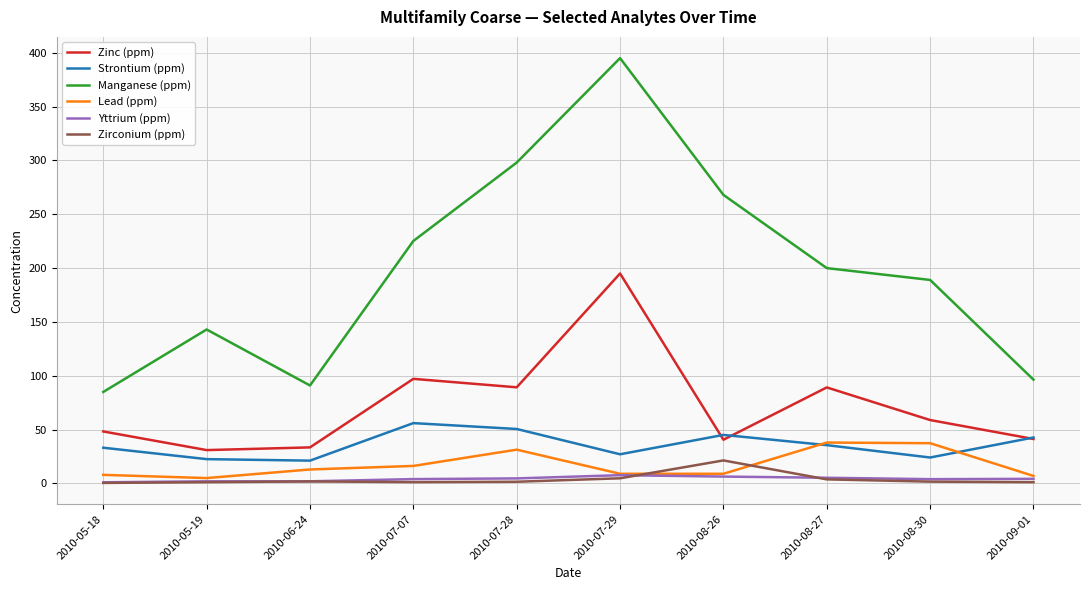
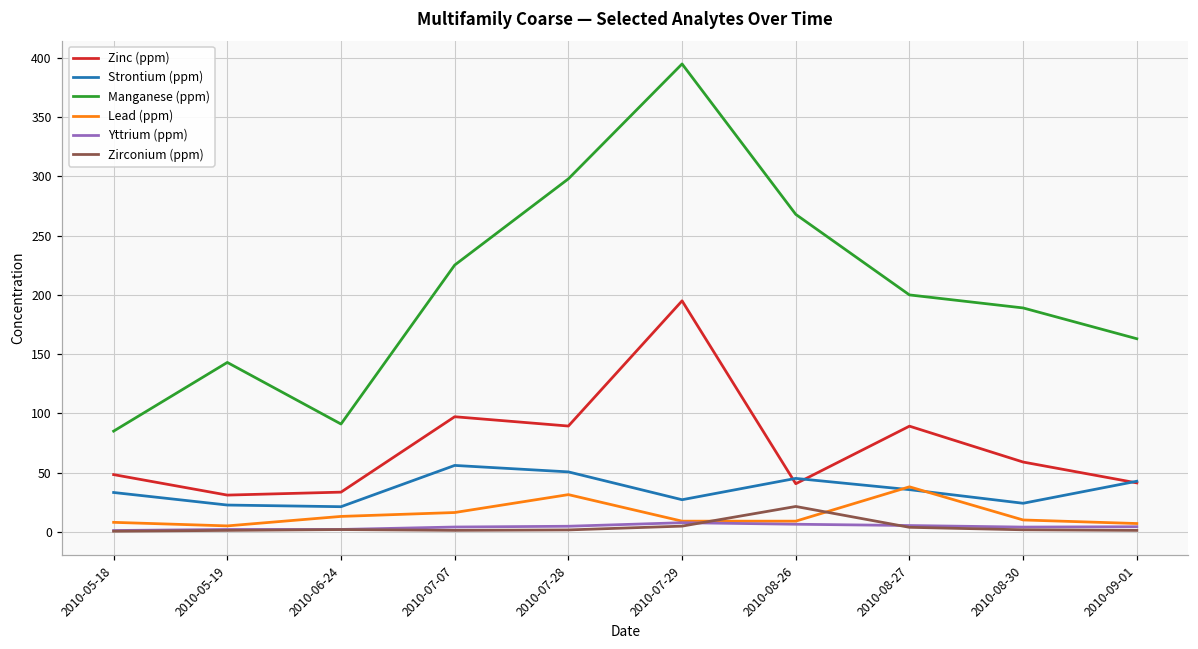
  {
    "Zinc (ppm)": {
      "2010-05-18": 48,
      "2010-05-19": 31,
      "2010-06-24": 34,
      "2010-07-07": 97,
      "2010-07-28": 89,
      "2010-07-29": 195,
      "2010-08-26": 41,
      "2010-08-27": 89,
      "2010-08-30": 59
    },
    "Strontium (ppm)": {
      "2010-05-18": 33,
      "2010-05-19": 23,
      "2010-06-24": 21,
      "2010-07-07": 56,
      "2010-07-28": 51,
      "2010-07-29": 27,
      "2010-08-26": 45,
      "2010-08-27": 36,
      "2010-08-30": 24
    },
    "Manganese (ppm)": {
      "2010-05-18": 85,
      "2010-05-19": 143,
      "2010-06-24": 91,
      "2010-07-07": 225,
      "2010-07-28": 298,
      "2010-07-29": 395,
      "2010-08-26": 268,
      "2010-08-27": 200,
      "2010-08-30": 189,
-     "2010-09-01": 96
+     "2010-09-01": 163
    },
    "Lead (ppm)": {
      "2010-05-18": 8,
      "2010-05-19": 5,
      "2010-06-24": 13,
      "2010-07-07": 16,
      "2010-07-28": 31,
      "2010-08-26": 9,
      "2010-08-27": 38,
-     "2010-08-30": 37,
+     "2010-08-30": 10,
      "2010-09-01": 7
    },
    "Yttrium (ppm)": {
      "2010-07-07": 4,
      "2010-07-28": 5,
      "2010-08-26": 6,
      "2010-09-01": 4
    },
    "Zirconium (ppm)": {
      "2010-07-07": 1,
      "2010-07-28": 2,
      "2010-07-29": 5,
      "2010-08-26": 21,
      "2010-09-01": 1
    }
  }
